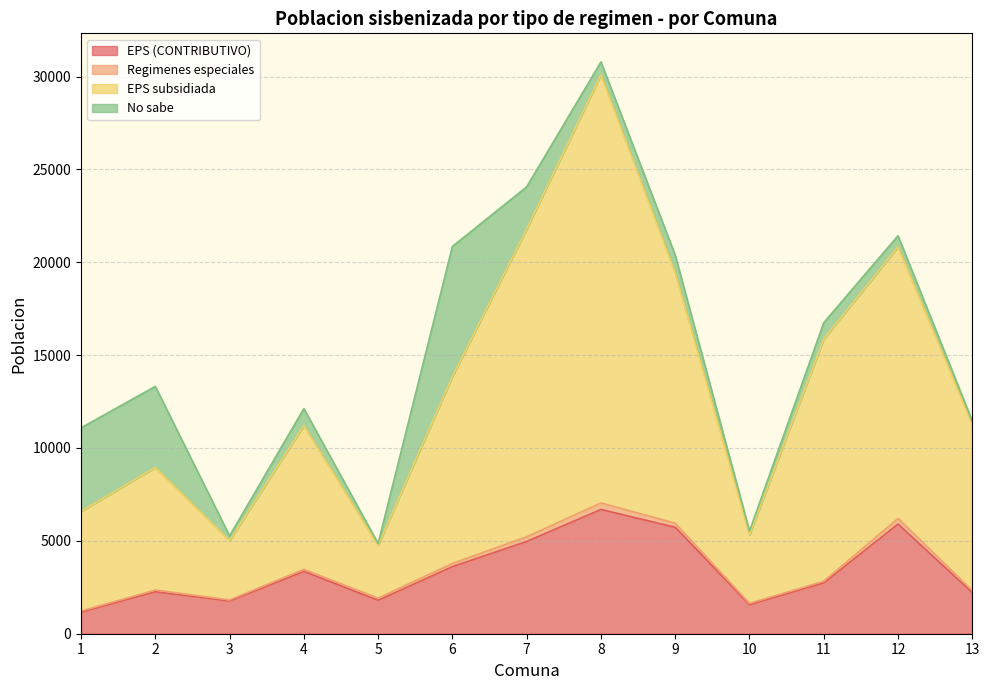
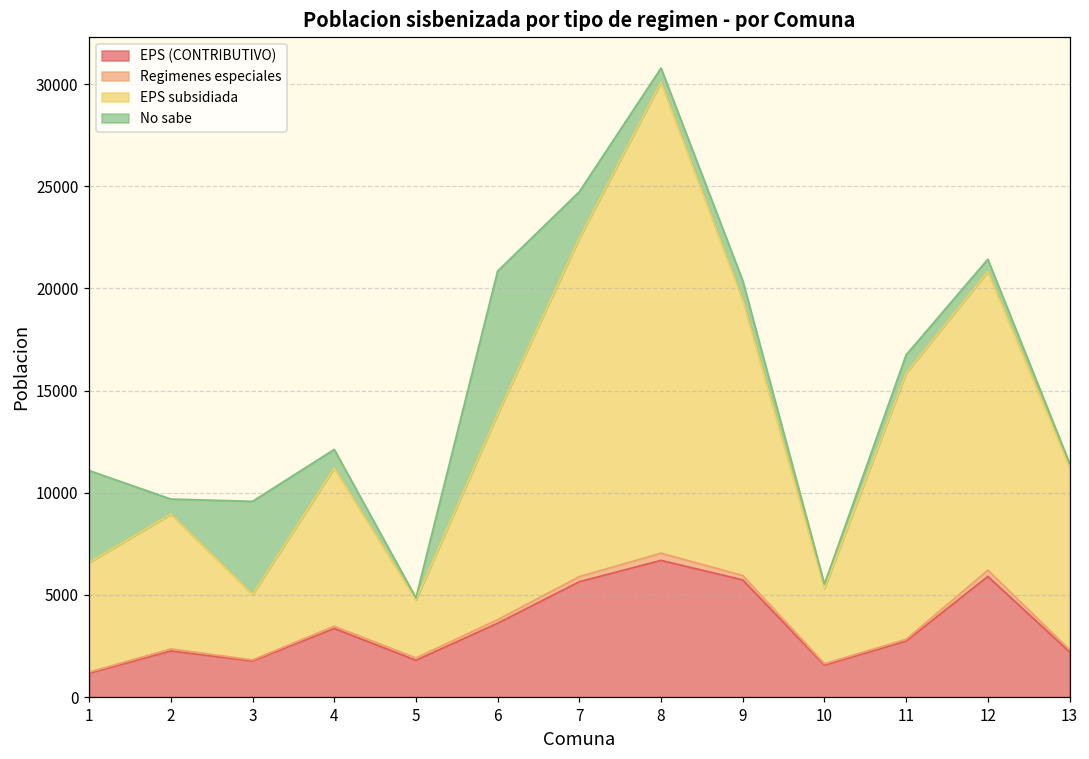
  {
    "EPS (CONTRIBUTIVO)": {
      "6": 3600,
-     "7": 5000,
+     "7": 5600,
      "8": 6700,
      "9": 5700,
      "12": 5900
    },
    "No sabe": {
      "1": 4500,
-     "2": 4400,
-     "3": 200,
+     "2": 700,
+     "3": 4600,
      "4": 900,
      "6": 7000,
      "7": 2300,
      "8": 700,
      "9": 1000,
      "10": 200,
      "11": 900,
      "12": 600,
      "13": 200
    }
  }
